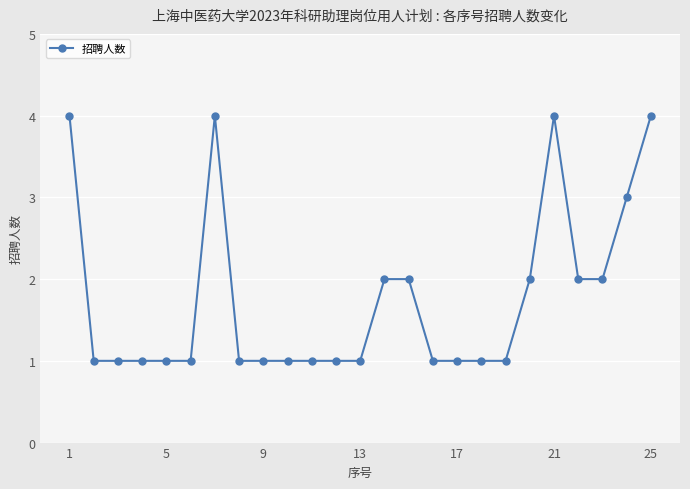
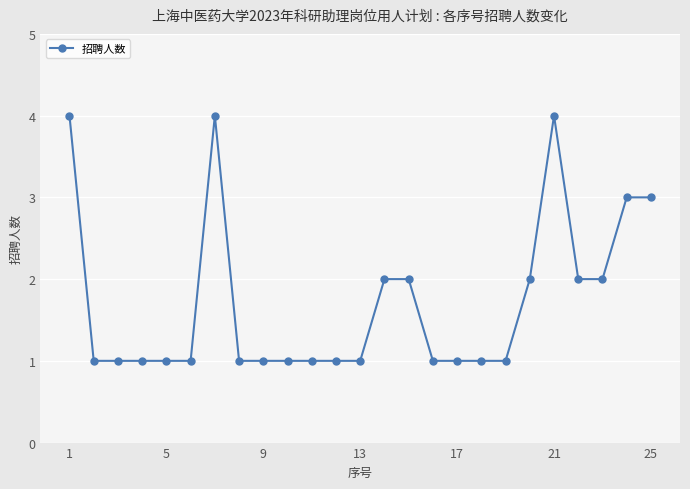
  {
    "1": 4,
    "5": 1,
    "9": 1,
    "13": 1,
    "17": 1,
    "21": 4,
-   "25": 4
+   "25": 3
  }
